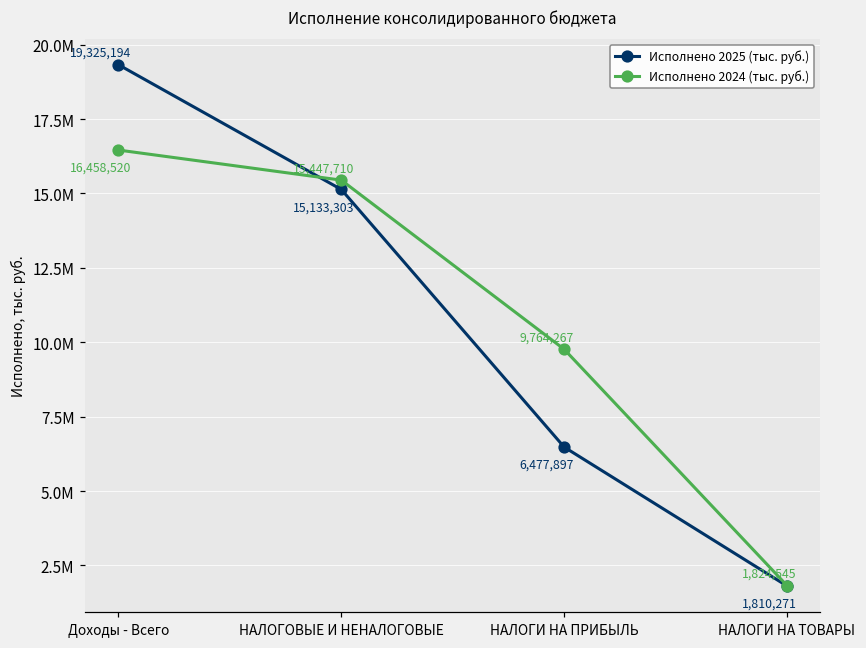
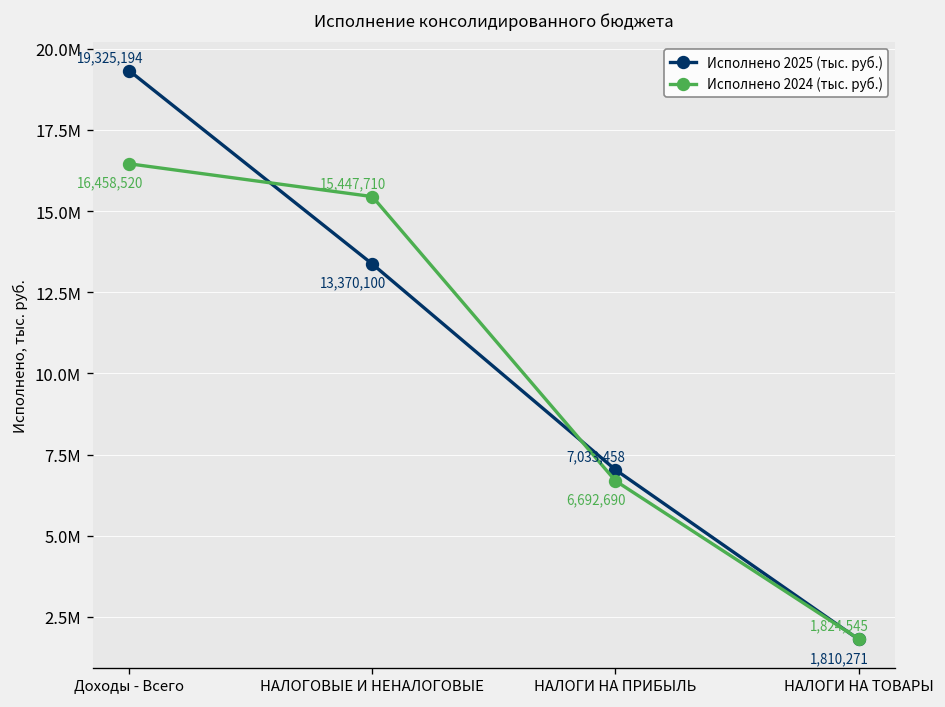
  {
    "Исполнено 2025 (тыс. руб.)": {
      "Доходы - Всего": "19,325,194",
-     "НАЛОГОВЫЕ И НЕНАЛОГОВЫЕ": "15,133,303",
-     "НАЛОГИ НА ПРИБЫЛЬ": "6,477,897"
+     "НАЛОГОВЫЕ И НЕНАЛОГОВЫЕ": "13,370,100",
+     "НАЛОГИ НА ПРИБЫЛЬ": "7,033,458"
    },
    "Исполнено 2024 (тыс. руб.)": {
      "Доходы - Всего": "16,458,520",
      "НАЛОГОВЫЕ И НЕНАЛОГОВЫЕ": "15,447,710",
-     "НАЛОГИ НА ПРИБЫЛЬ": "9,764,267"
+     "НАЛОГИ НА ПРИБЫЛЬ": "6,692,690"
    }
  }
